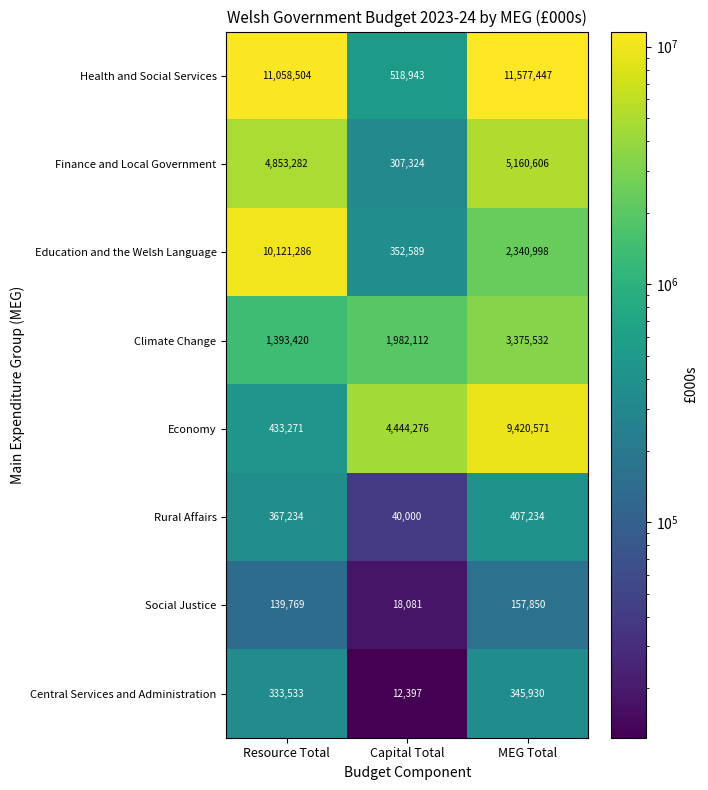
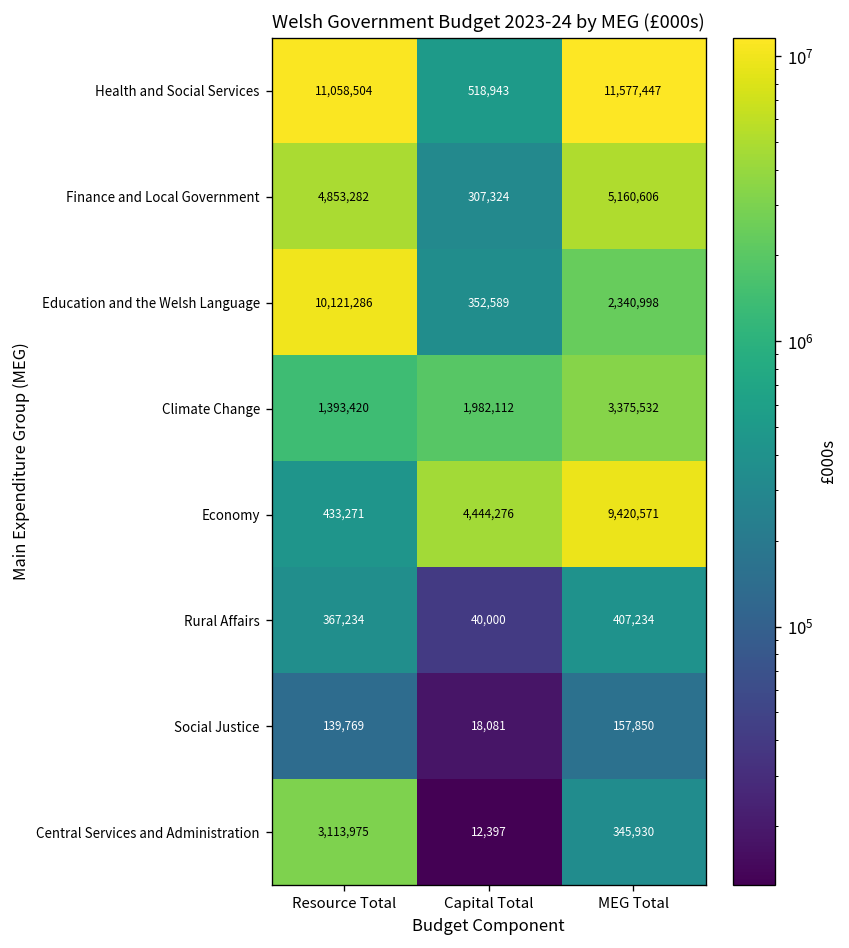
  {
    "Health and Social Services": {
      "Resource Total": "11,058,504",
      "Capital Total": "518,943",
      "MEG Total": "11,577,447"
    },
    "Finance and Local Government": {
      "Resource Total": "4,853,282",
      "Capital Total": "307,324",
      "MEG Total": "5,160,606"
    },
    "Education and the Welsh Language": {
      "Resource Total": "10,121,286",
      "Capital Total": "352,589",
      "MEG Total": "2,340,998"
    },
    "Climate Change": {
      "Resource Total": "1,393,420",
      "Capital Total": "1,982,112",
      "MEG Total": "3,375,532"
    },
    "Economy": {
      "Resource Total": "433,271",
      "Capital Total": "4,444,276",
      "MEG Total": "9,420,571"
    },
    "Rural Affairs": {
      "Resource Total": "367,234",
      "Capital Total": "40,000",
      "MEG Total": "407,234"
    },
    "Social Justice": {
      "Resource Total": "139,769",
      "Capital Total": "18,081",
      "MEG Total": "157,850"
    },
    "Central Services and Administration": {
-     "Resource Total": "333,533",
+     "Resource Total": "3,113,975",
      "Capital Total": "12,397",
      "MEG Total": "345,930"
    }
  }
